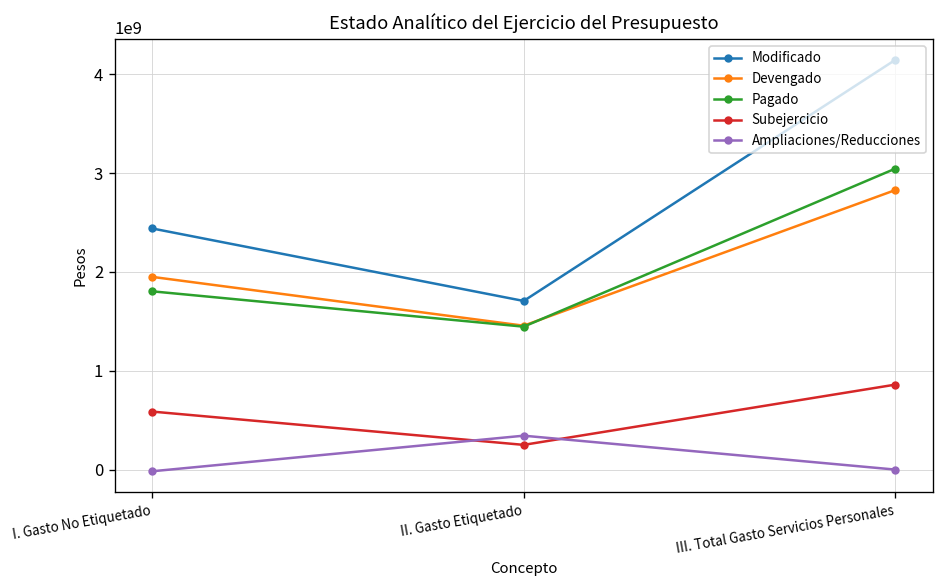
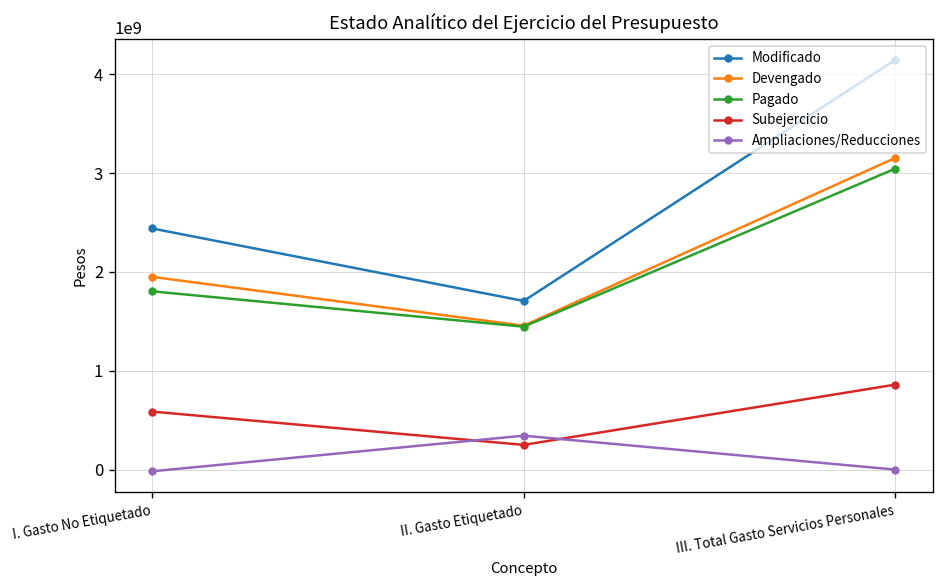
  {
    "Modificado": {
      "I. Gasto No Etiquetado": 2400000000,
      "II. Gasto Etiquetado": 1700000000
    },
    "Devengado": {
      "I. Gasto No Etiquetado": 2000000000,
-     "III. Total Gasto Servicios Personales": 2800000000
+     "III. Total Gasto Servicios Personales": 3200000000
    },
    "Pagado": {
      "I. Gasto No Etiquetado": 1800000000,
      "III. Total Gasto Servicios Personales": 3000000000
    },
    "Subejercicio": {
      "I. Gasto No Etiquetado": 600000000,
      "II. Gasto Etiquetado": 300000000,
      "III. Total Gasto Servicios Personales": 900000000
    },
    "Ampliaciones/Reducciones": {
      "I. Gasto No Etiquetado": 0,
      "II. Gasto Etiquetado": 300000000,
      "III. Total Gasto Servicios Personales": 0
    }
  }
